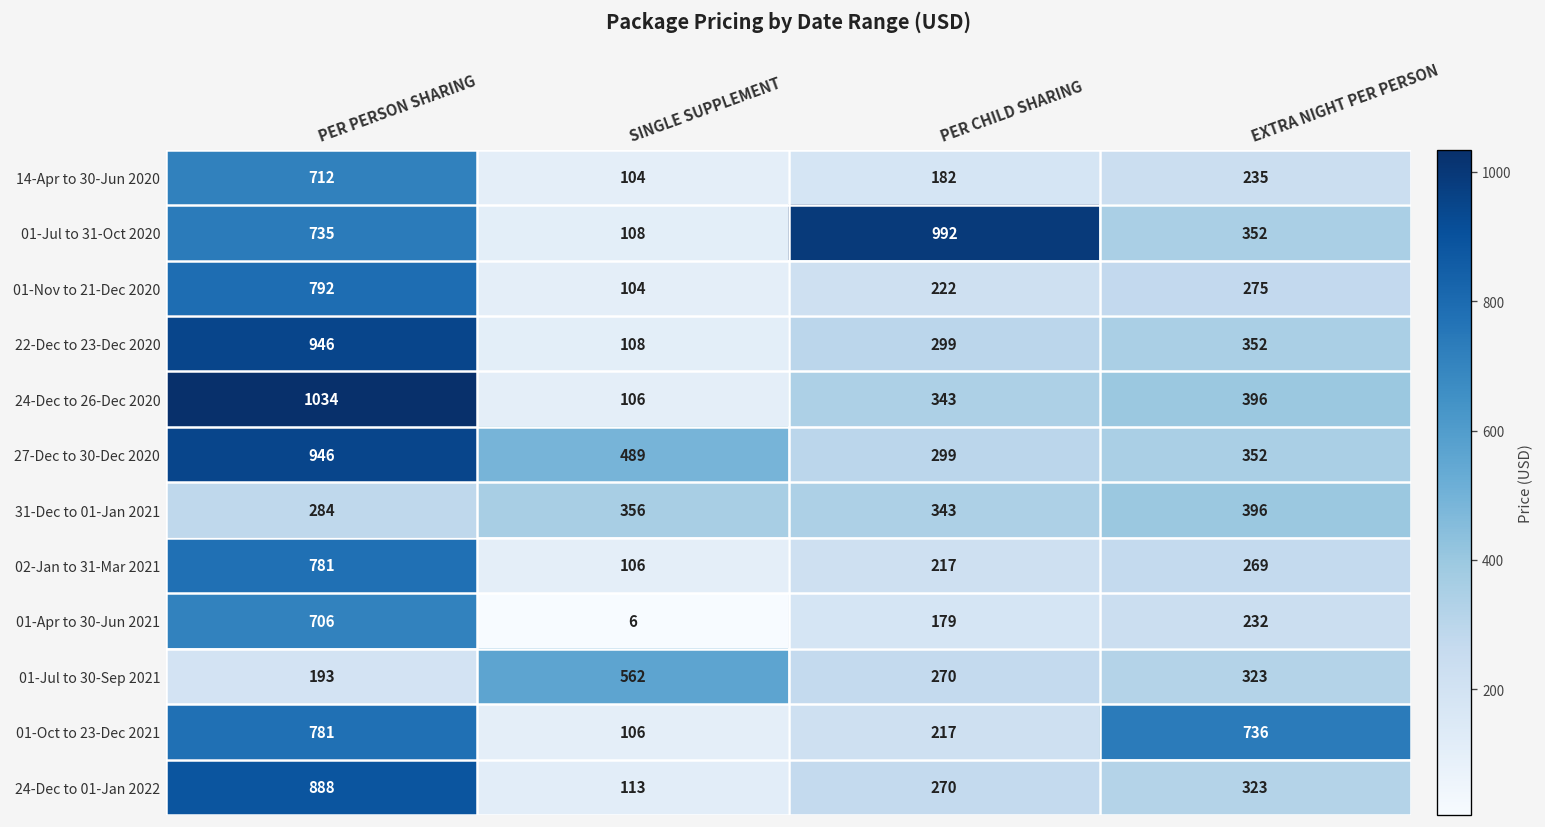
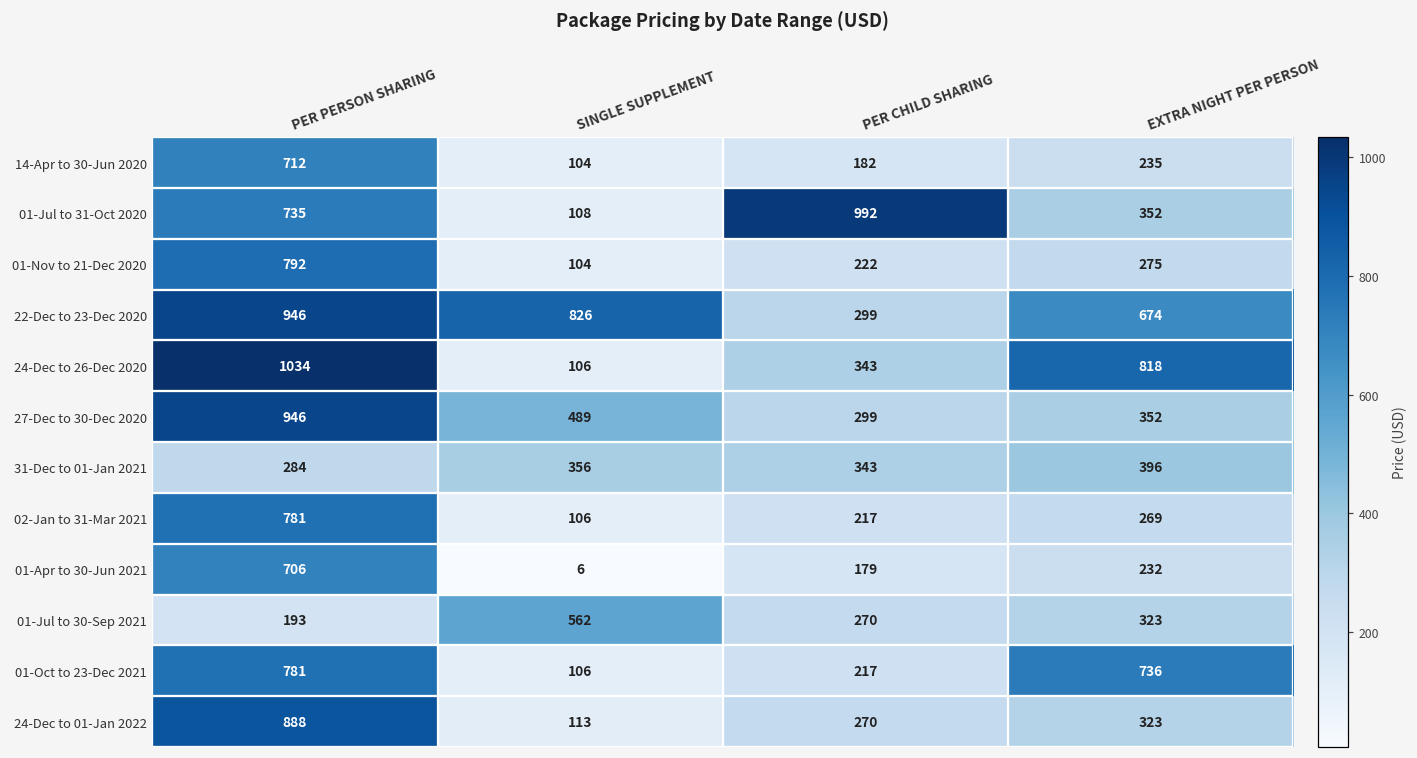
  {
    "14-Apr to 30-Jun 2020": {
      "PER PERSON SHARING": 712,
      "SINGLE SUPPLEMENT": 104,
      "PER CHILD SHARING": 182,
      "EXTRA NIGHT PER PERSON": 235
    },
    "01-Jul to 31-Oct 2020": {
      "PER PERSON SHARING": 735,
      "SINGLE SUPPLEMENT": 108,
      "PER CHILD SHARING": 992,
      "EXTRA NIGHT PER PERSON": 352
    },
    "01-Nov to 21-Dec 2020": {
      "PER PERSON SHARING": 792,
      "SINGLE SUPPLEMENT": 104,
      "PER CHILD SHARING": 222,
      "EXTRA NIGHT PER PERSON": 275
    },
    "22-Dec to 23-Dec 2020": {
      "PER PERSON SHARING": 946,
-     "SINGLE SUPPLEMENT": 108,
+     "SINGLE SUPPLEMENT": 826,
      "PER CHILD SHARING": 299,
-     "EXTRA NIGHT PER PERSON": 352
+     "EXTRA NIGHT PER PERSON": 674
    },
    "24-Dec to 26-Dec 2020": {
      "PER PERSON SHARING": 1034,
      "SINGLE SUPPLEMENT": 106,
      "PER CHILD SHARING": 343,
-     "EXTRA NIGHT PER PERSON": 396
+     "EXTRA NIGHT PER PERSON": 818
    },
    "27-Dec to 30-Dec 2020": {
      "PER PERSON SHARING": 946,
      "SINGLE SUPPLEMENT": 489,
      "PER CHILD SHARING": 299,
      "EXTRA NIGHT PER PERSON": 352
    },
    "31-Dec to 01-Jan 2021": {
      "PER PERSON SHARING": 284,
      "SINGLE SUPPLEMENT": 356,
      "PER CHILD SHARING": 343,
      "EXTRA NIGHT PER PERSON": 396
    },
    "02-Jan to 31-Mar 2021": {
      "PER PERSON SHARING": 781,
      "SINGLE SUPPLEMENT": 106,
      "PER CHILD SHARING": 217,
      "EXTRA NIGHT PER PERSON": 269
    },
    "01-Apr to 30-Jun 2021": {
      "PER PERSON SHARING": 706,
      "SINGLE SUPPLEMENT": 6,
      "PER CHILD SHARING": 179,
      "EXTRA NIGHT PER PERSON": 232
    },
    "01-Jul to 30-Sep 2021": {
      "PER PERSON SHARING": 193,
      "SINGLE SUPPLEMENT": 562,
      "PER CHILD SHARING": 270,
      "EXTRA NIGHT PER PERSON": 323
    },
    "01-Oct to 23-Dec 2021": {
      "PER PERSON SHARING": 781,
      "SINGLE SUPPLEMENT": 106,
      "PER CHILD SHARING": 217,
      "EXTRA NIGHT PER PERSON": 736
    },
    "24-Dec to 01-Jan 2022": {
      "PER PERSON SHARING": 888,
      "SINGLE SUPPLEMENT": 113,
      "PER CHILD SHARING": 270,
      "EXTRA NIGHT PER PERSON": 323
    }
  }
